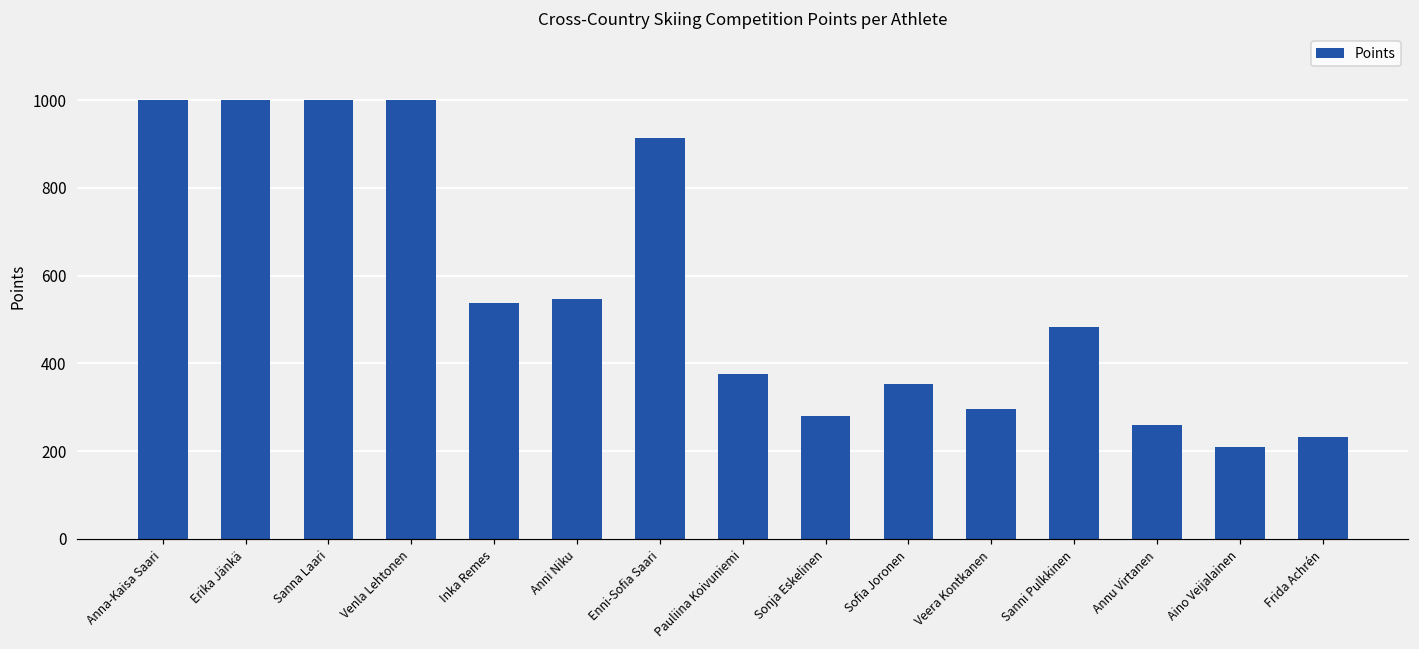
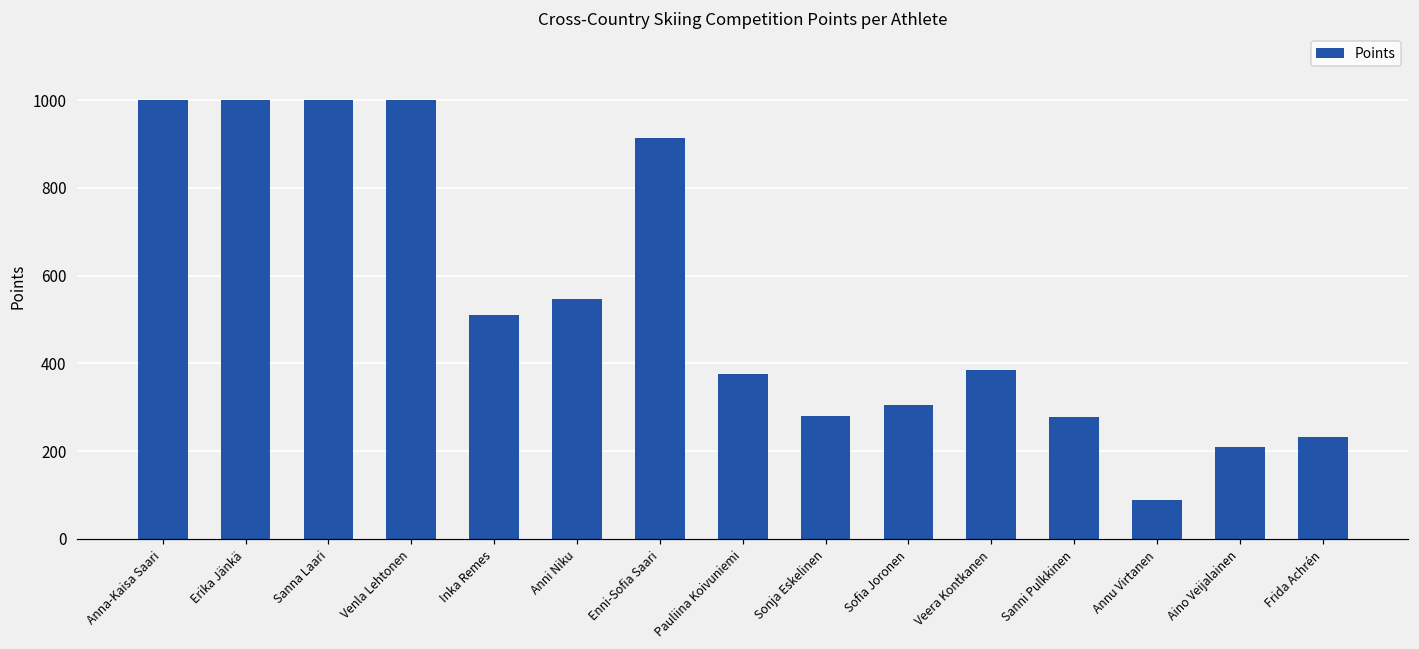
  {
    "Anna-Kaisa Saari": 1000,
    "Erika Jänkä": 1000,
    "Sanna Laari": 1000,
    "Venla Lehtonen": 1000,
-   "Inka Remes": 540,
+   "Inka Remes": 510,
    "Anni Niku": 550,
    "Enni-Sofia Saari": 910,
    "Pauliina Koivuniemi": 380,
    "Sonja Eskelinen": 280,
-   "Sofia Joronen": 350,
-   "Veera Kontkanen": 300,
-   "Sanni Pulkkinen": 480,
-   "Annu Virtanen": 260,
+   "Sofia Joronen": 310,
+   "Veera Kontkanen": 390,
+   "Sanni Pulkkinen": 280,
+   "Annu Virtanen": 90,
    "Aino Veijalainen": 210,
    "Frida Achrén": 230
  }
